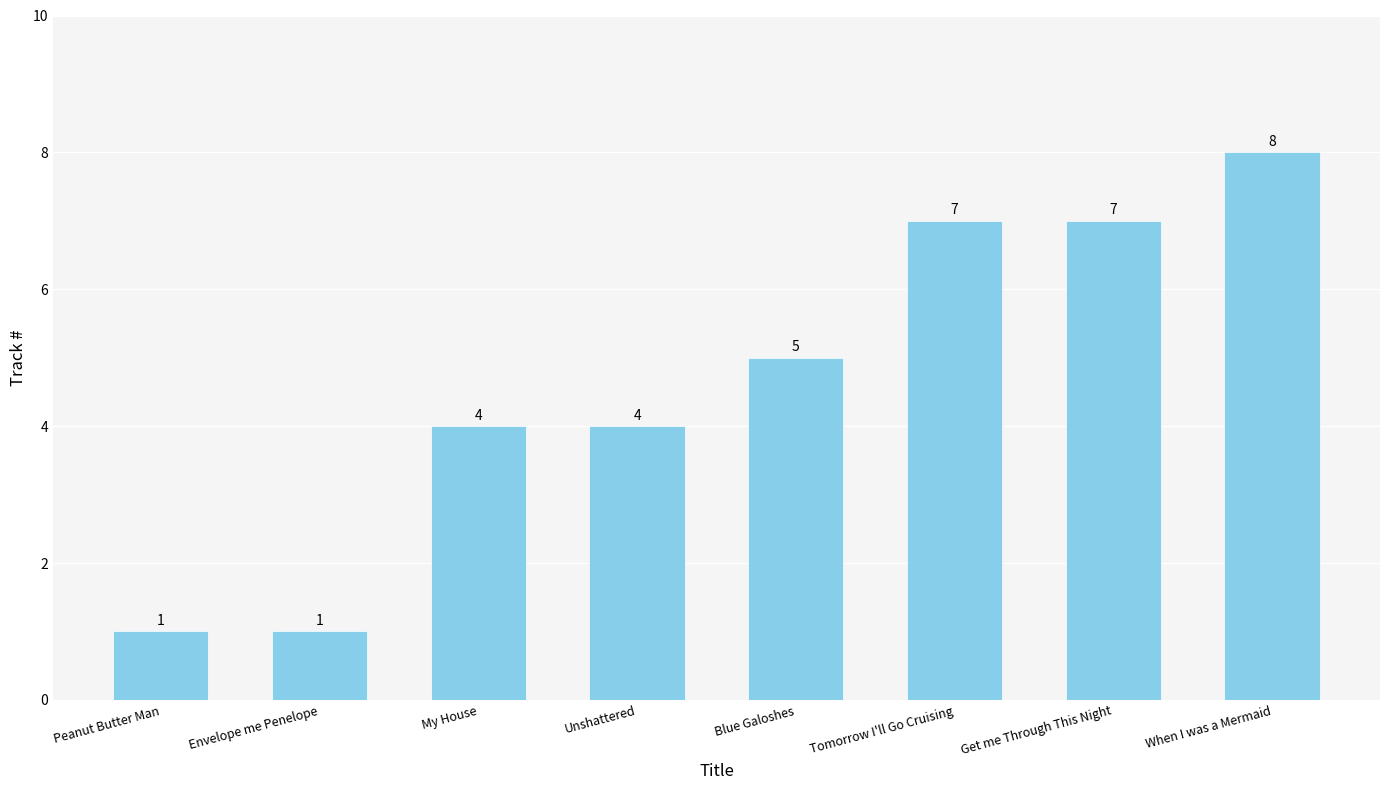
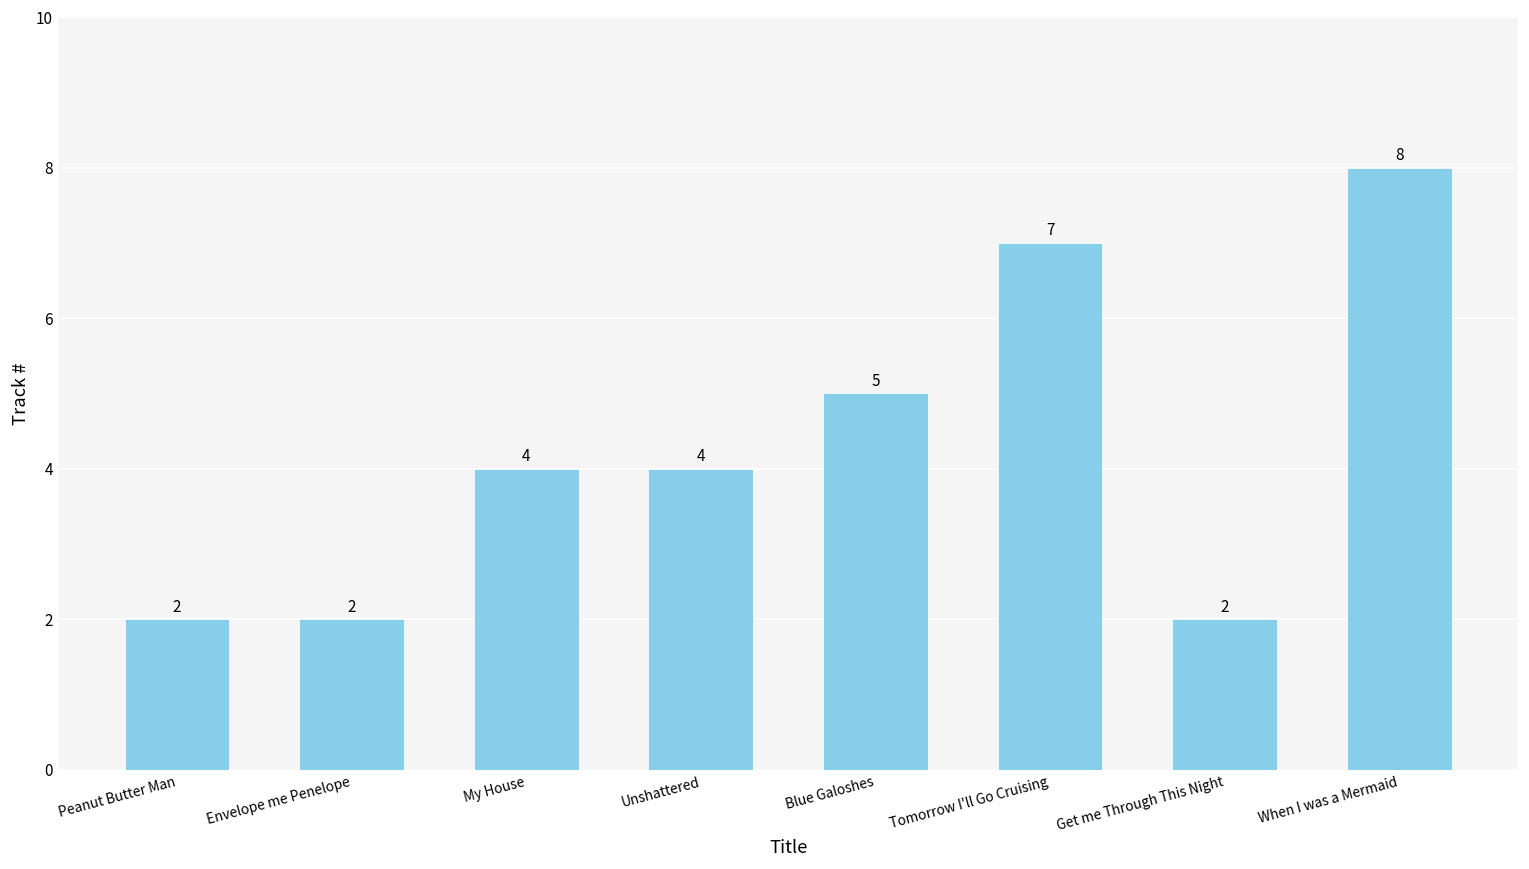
  {
-   "Peanut Butter Man": 1,
-   "Envelope me Penelope": 1,
+   "Peanut Butter Man": 2,
+   "Envelope me Penelope": 2,
    "My House": 4,
    "Unshattered": 4,
    "Blue Galoshes": 5,
    "Tomorrow I'll Go Cruising": 7,
-   "Get me Through This Night": 7,
+   "Get me Through This Night": 2,
    "When I was a Mermaid": 8
  }
